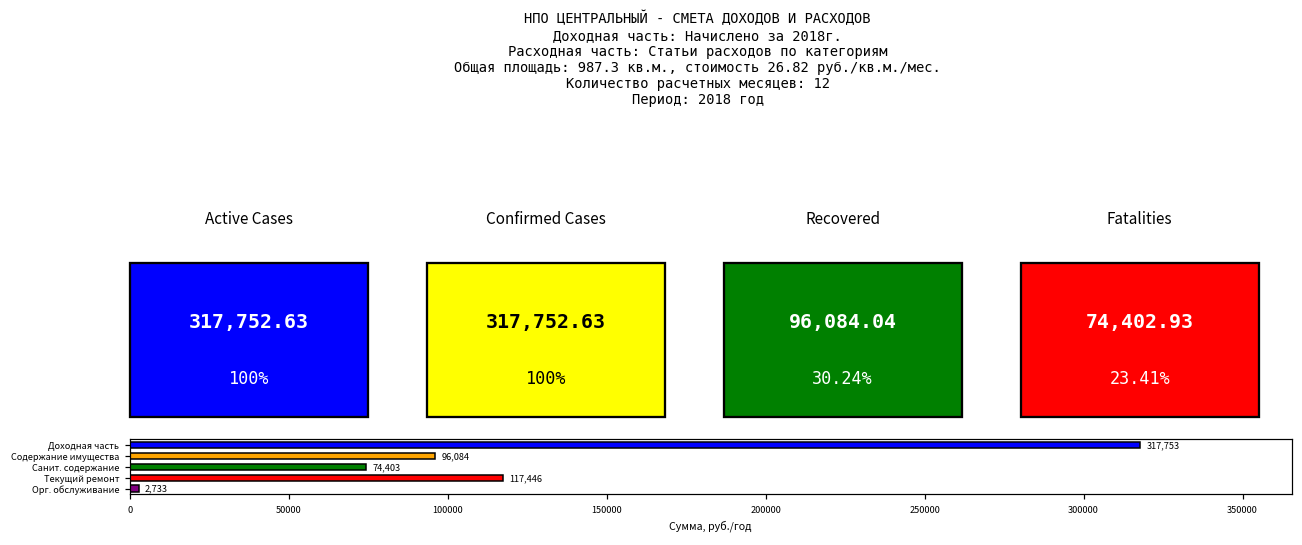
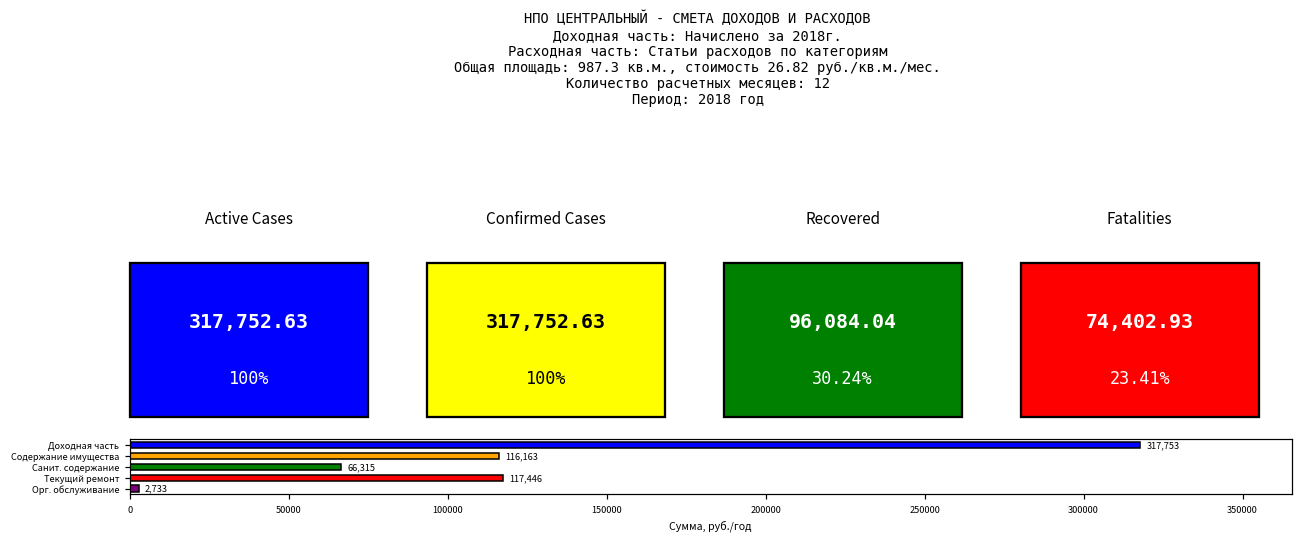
  {
    "Доходная часть": "317,753",
-   "Содержание имущества": "96,084",
-   "Санит. содержание": "74,403",
+   "Содержание имущества": "116,163",
+   "Санит. содержание": "66,315",
    "Текущий ремонт": "117,446",
    "Орг. обслуживание": "2,733"
  }
